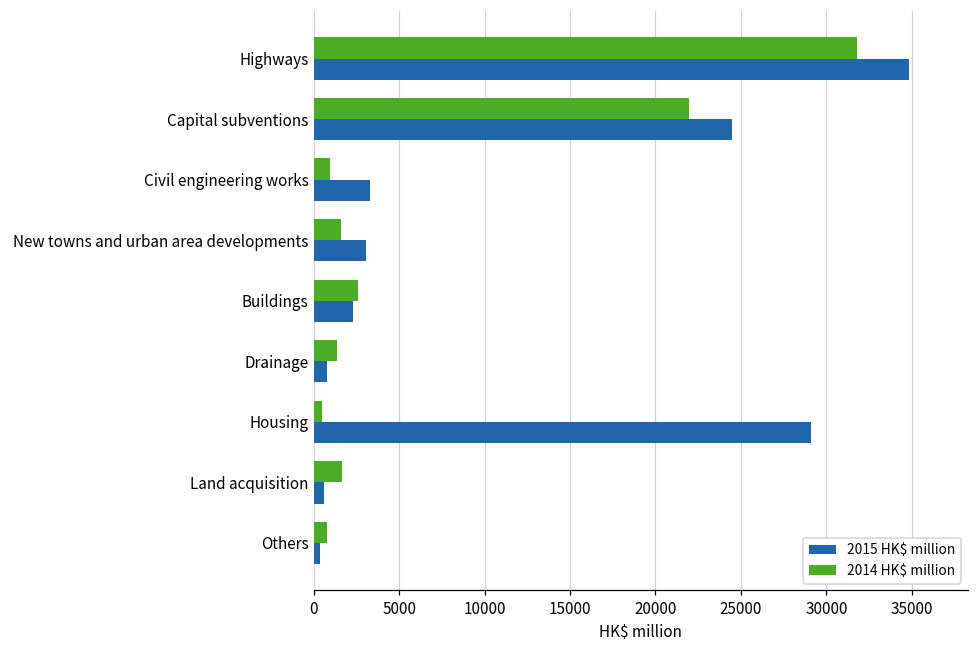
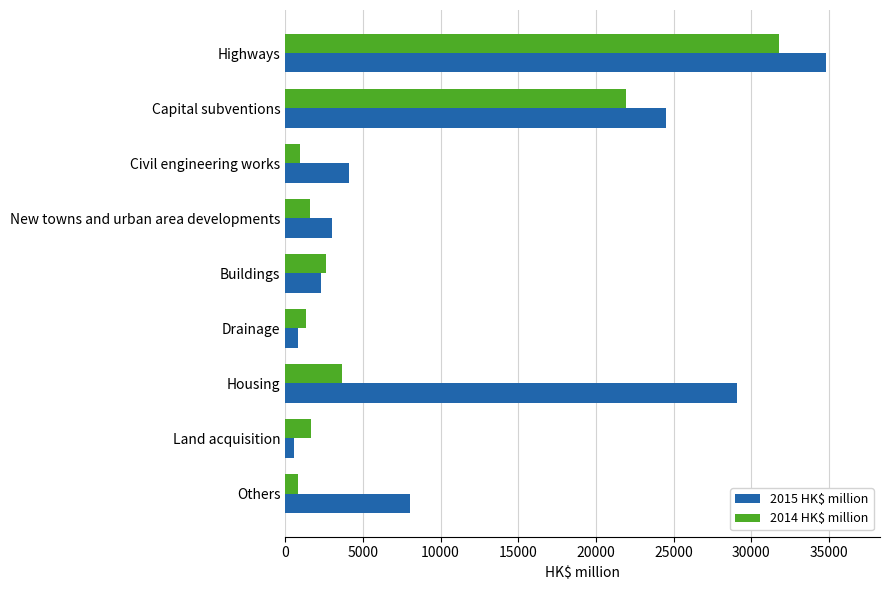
  {
    "2015 HK$ million": {
      "Highways": 34800,
      "Capital subventions": 24500,
-     "Civil engineering works": 3300,
+     "Civil engineering works": 4100,
      "New towns and urban area developments": 3000,
      "Buildings": 2300,
      "Drainage": 800,
      "Housing": 29100,
      "Land acquisition": 600,
-     "Others": 400
+     "Others": 8000
    },
    "2014 HK$ million": {
      "Highways": 31800,
      "Capital subventions": 21900,
      "Civil engineering works": 900,
      "New towns and urban area developments": 1600,
      "Buildings": 2600,
      "Drainage": 1300,
-     "Housing": 500,
+     "Housing": 3700,
      "Land acquisition": 1700,
      "Others": 800
    }
  }
